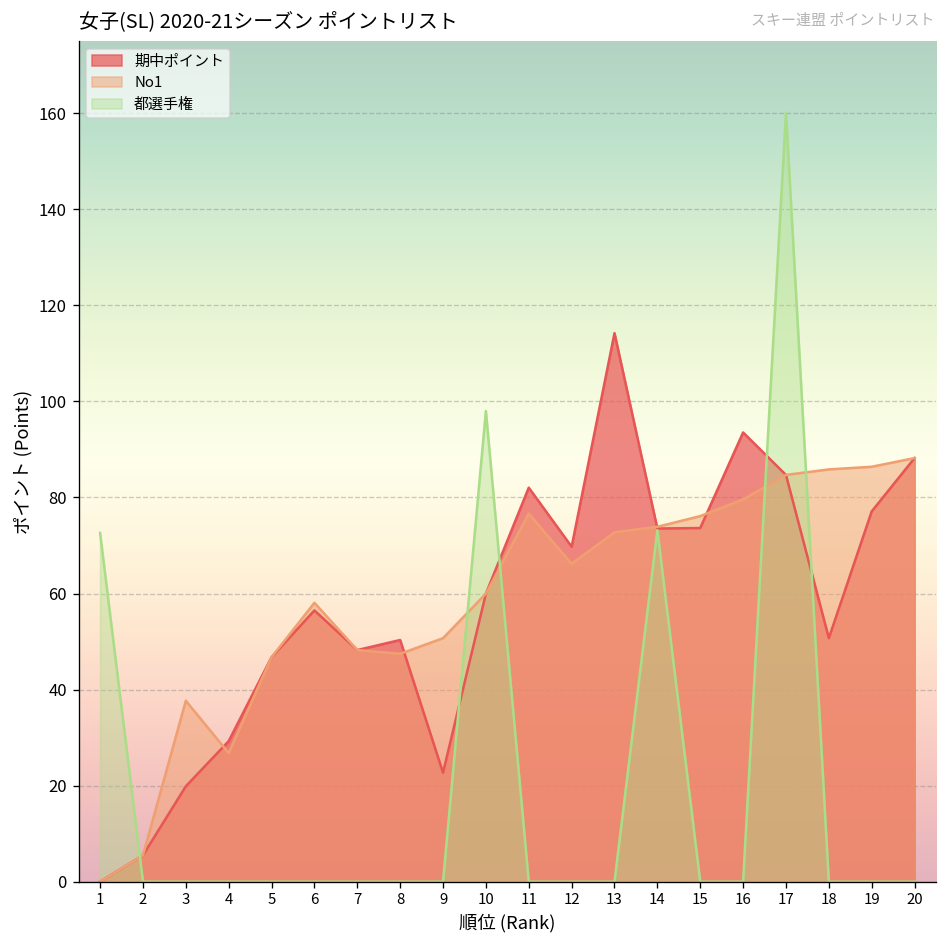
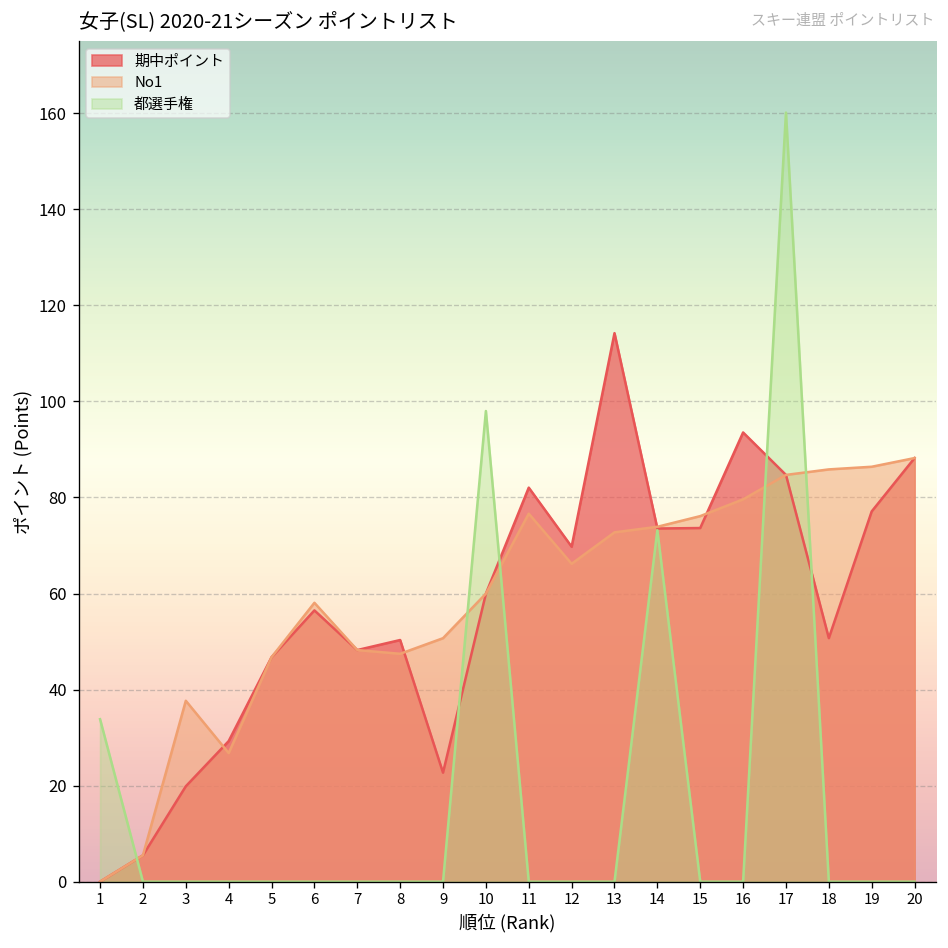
  {
    "期中ポイント": {
      "3": 20,
      "4": 29,
      "6": 56,
      "8": 50,
      "9": 23,
      "11": 82,
      "12": 70,
      "13": 114,
      "15": 74,
      "16": 94,
      "18": 51,
      "19": 77
    },
    "No1": {
      "3": 38,
      "4": 27,
      "6": 58,
      "8": 47,
      "9": 51,
      "11": 77,
      "12": 66,
      "13": 73,
      "15": 76,
      "16": 80,
      "18": 86,
      "19": 86
    },
    "都選手権": {
-     "1": 73,
+     "1": 34,
      "2": 0,
      "3": 0,
      "4": 0,
      "5": 0,
      "6": 0,
      "7": 0,
      "8": 0,
      "9": 0,
      "10": 98,
      "11": 0,
      "12": 0,
      "13": 0,
      "15": 0,
      "16": 0,
      "17": 160,
      "18": 0,
      "19": 0,
      "20": 0
    }
  }
